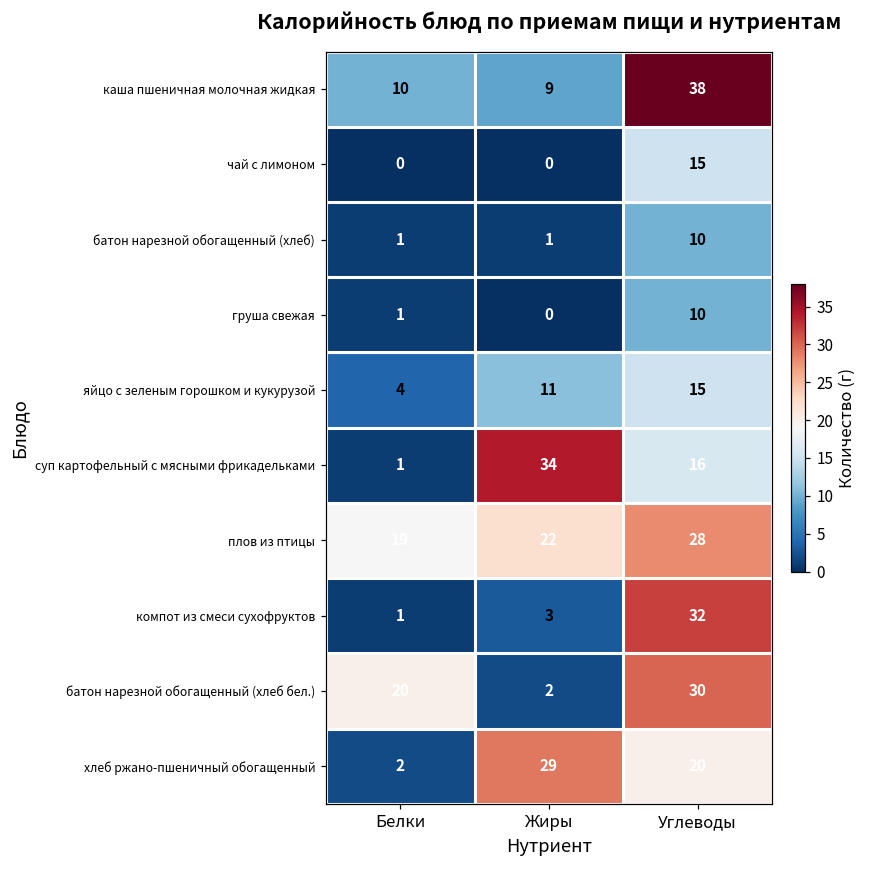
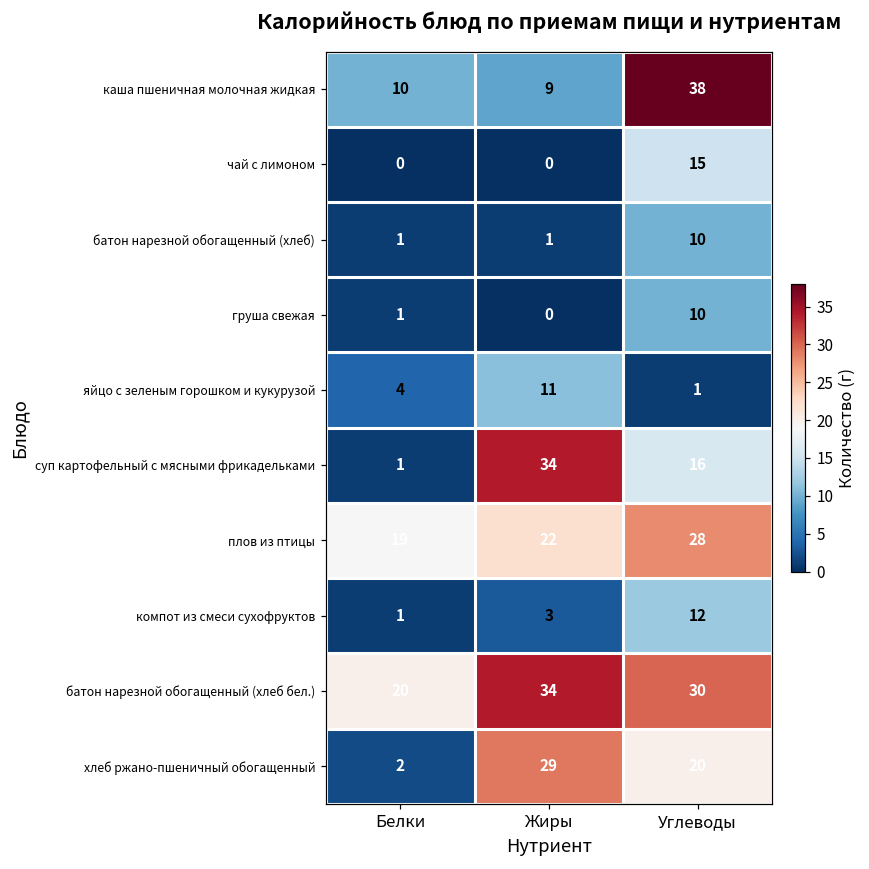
  {
    "каша пшеничная молочная жидкая": {
      "Белки": 10,
      "Жиры": 9,
      "Углеводы": 38
    },
    "чай с лимоном": {
      "Белки": 0,
      "Жиры": 0,
      "Углеводы": 15
    },
    "батон нарезной обогащенный (хлеб)": {
      "Белки": 1,
      "Жиры": 1,
      "Углеводы": 10
    },
    "груша свежая": {
      "Белки": 1,
      "Жиры": 0,
      "Углеводы": 10
    },
    "яйцо с зеленым горошком и кукурузой": {
      "Белки": 4,
      "Жиры": 11,
-     "Углеводы": 15
+     "Углеводы": 1
    },
    "суп картофельный с мясными фрикадельками": {
      "Белки": 1,
      "Жиры": 34
    },
    "плов из птицы": {
      "Углеводы": 28
    },
    "компот из смеси сухофруктов": {
      "Белки": 1,
      "Жиры": 3,
-     "Углеводы": 32
+     "Углеводы": 12
    },
    "батон нарезной обогащенный (хлеб бел.)": {
-     "Жиры": 2,
+     "Жиры": 34,
      "Углеводы": 30
    },
    "хлеб ржано-пшеничный обогащенный": {
      "Белки": 2,
      "Жиры": 29
    }
  }
